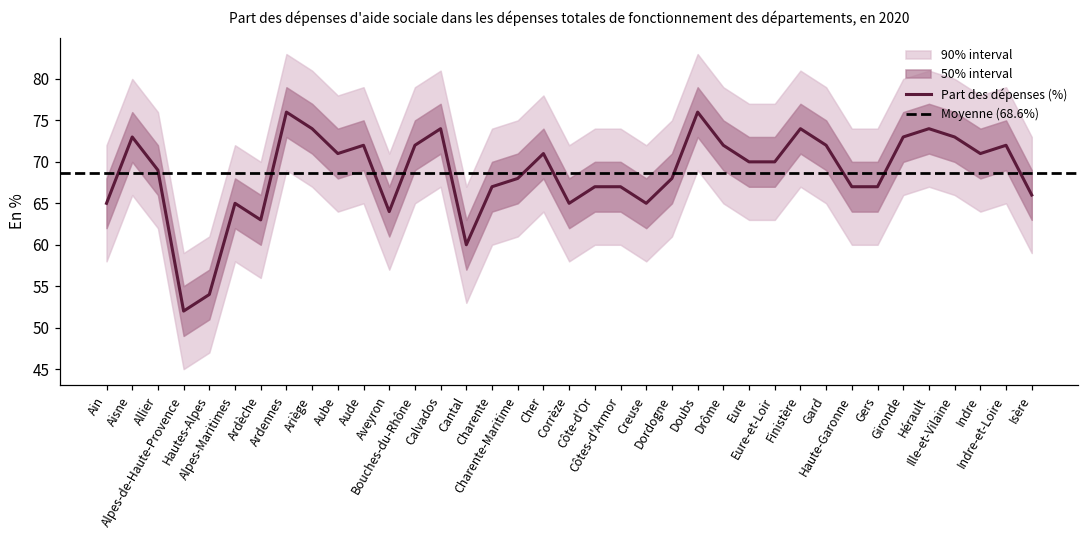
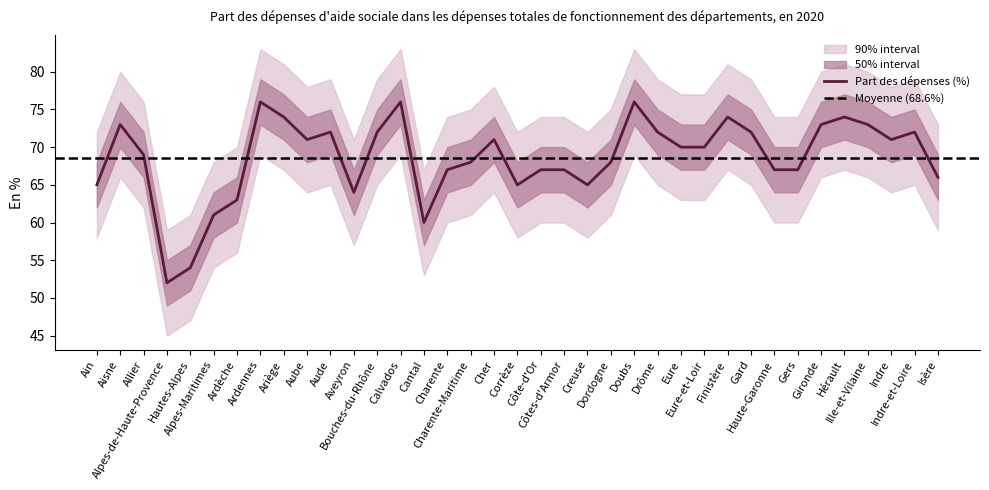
  {
    "Part des dépenses (%)": {
      "Ain": 65,
      "Aisne": 73,
      "Allier": 69,
      "Alpes-de-Haute-Provence": 52,
      "Hautes-Alpes": 54,
-     "Alpes-Maritimes": 65,
+     "Alpes-Maritimes": 61,
      "Ardèche": 63,
      "Ardennes": 76,
      "Ariège": 74,
      "Aube": 71,
      "Aude": 72,
      "Aveyron": 64,
      "Bouches-du-Rhône": 72,
-     "Calvados": 74,
+     "Calvados": 76,
      "Cantal": 60,
      "Charente": 67,
      "Charente-Maritime": 68,
      "Cher": 71,
      "Corrèze": 65,
      "Côte-d'Or": 67,
      "Côtes-d'Armor": 67,
      "Creuse": 65,
      "Dordogne": 68,
      "Doubs": 76,
      "Drôme": 72,
      "Eure": 70,
      "Eure-et-Loir": 70,
      "Finistère": 74,
      "Gard": 72,
      "Haute-Garonne": 67,
      "Gers": 67,
      "Gironde": 73,
      "Hérault": 74,
      "Ille-et-Vilaine": 73,
      "Indre": 71,
      "Indre-et-Loire": 72,
      "Isère": 66
    }
  }
